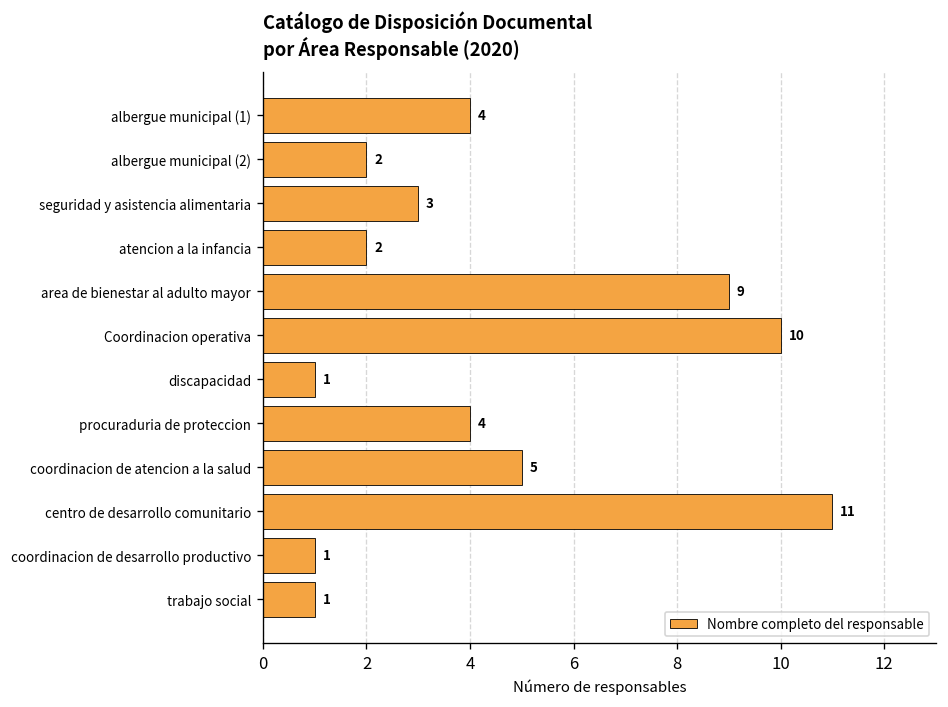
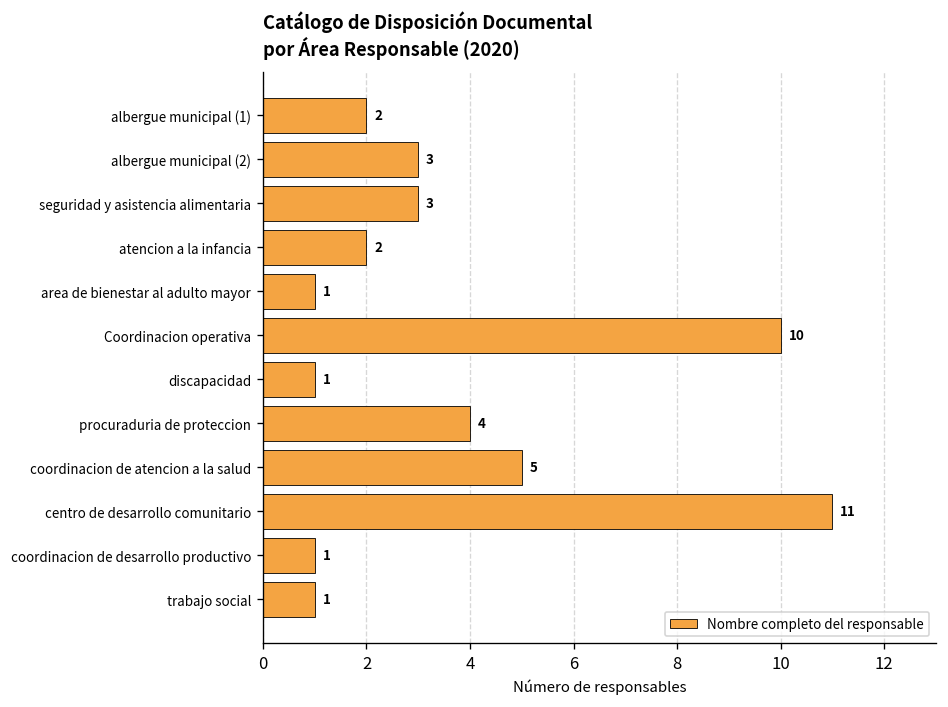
  {
-   "albergue municipal (1)": 4,
-   "albergue municipal (2)": 2,
+   "albergue municipal (1)": 2,
+   "albergue municipal (2)": 3,
    "seguridad y asistencia alimentaria": 3,
    "atencion a la infancia": 2,
-   "area de bienestar al adulto mayor": 9,
+   "area de bienestar al adulto mayor": 1,
    "Coordinacion operativa": 10,
    "discapacidad": 1,
    "procuraduria de proteccion": 4,
    "coordinacion de atencion a la salud": 5,
    "centro de desarrollo comunitario": 11,
    "coordinacion de desarrollo productivo": 1,
    "trabajo social": 1
  }
